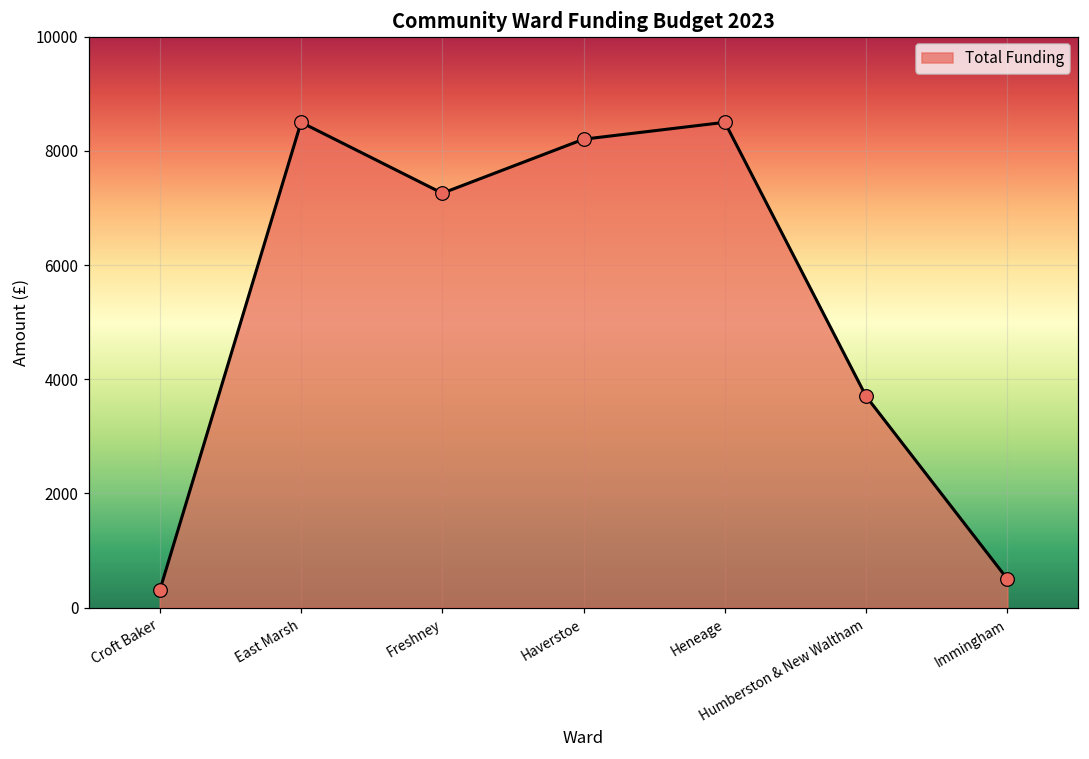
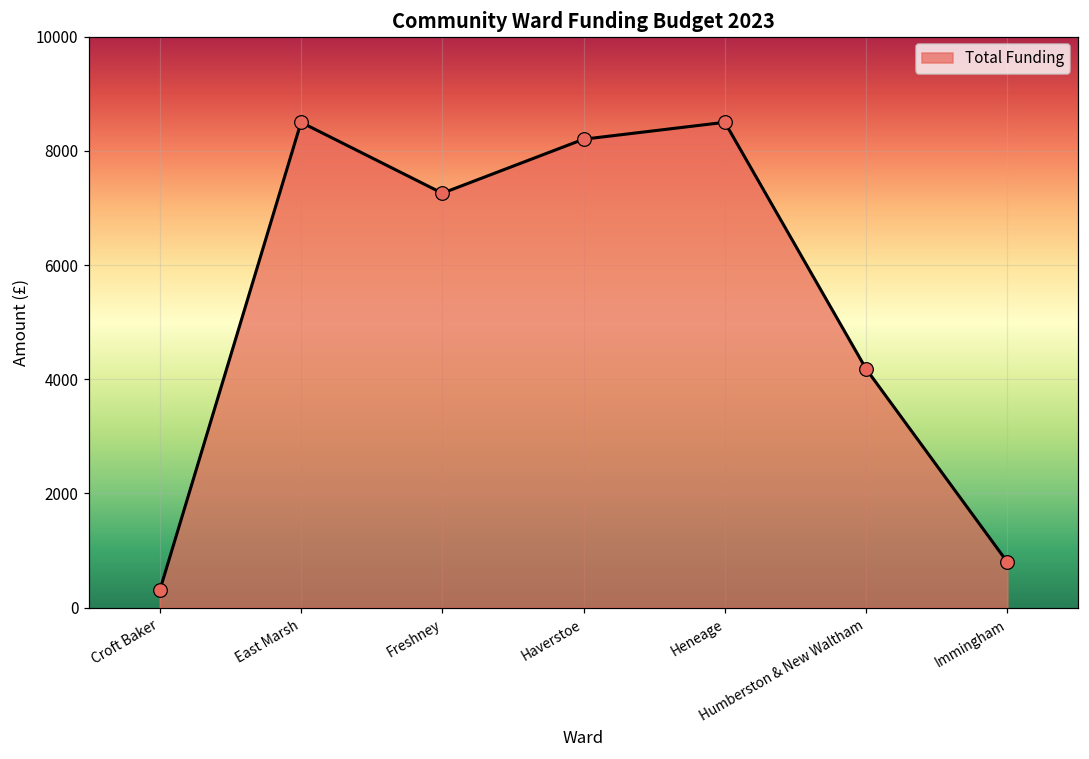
  {
    "Croft Baker": 300,
    "East Marsh": 8500,
    "Freshney": 7300,
    "Haverstoe": 8200,
    "Heneage": 8500,
-   "Humberston & New Waltham": 3700,
-   "Immingham": 500
+   "Humberston & New Waltham": 4200,
+   "Immingham": 800
  }
